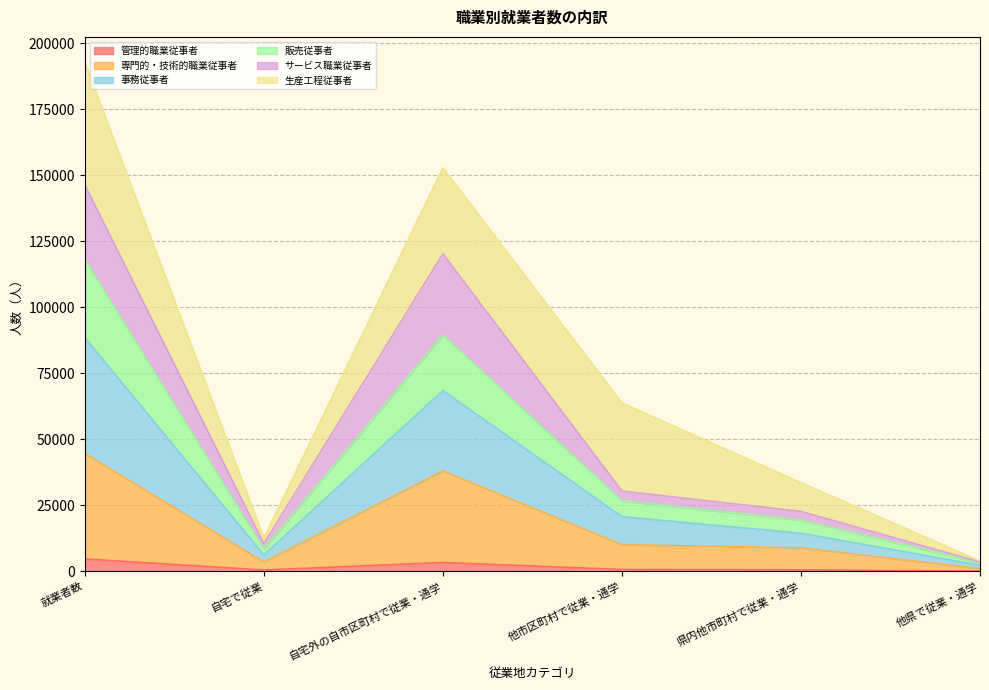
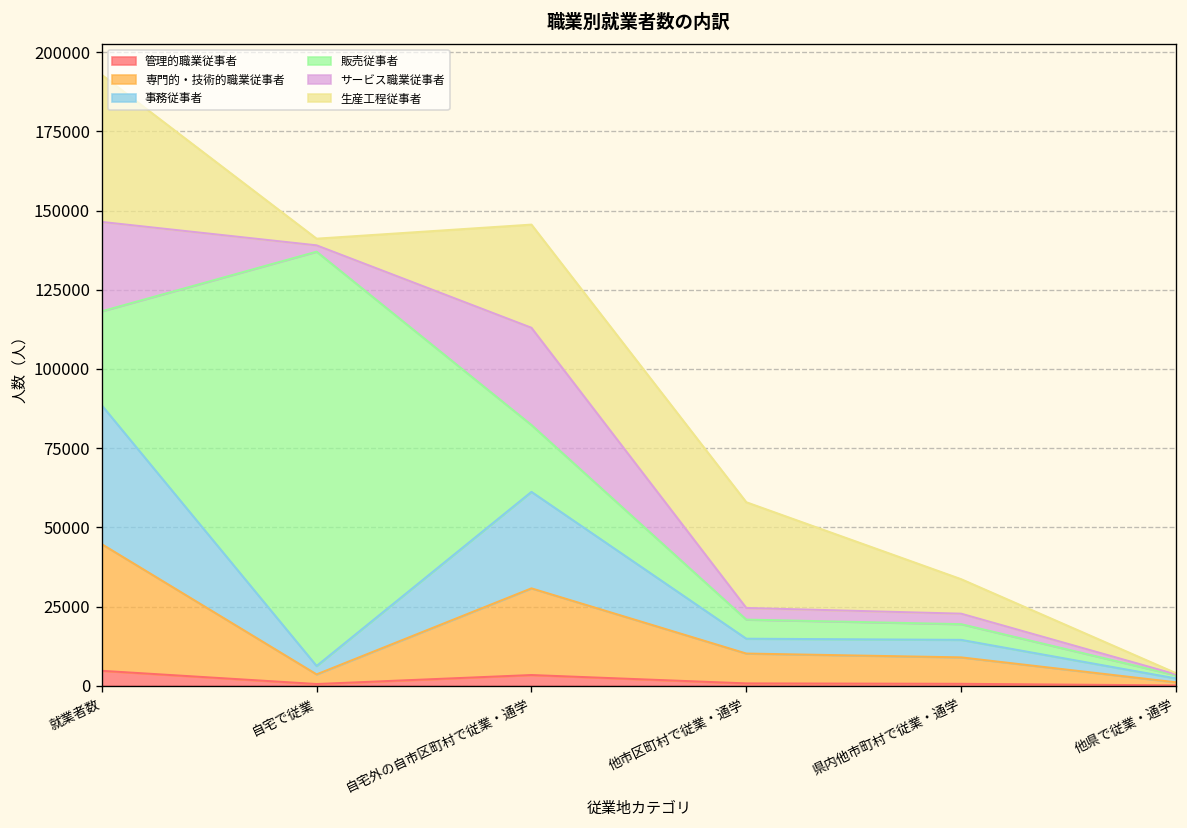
  {
    "管理的職業従事者": {
      "就業者数": 5000,
      "自宅で従業": 1000,
      "自宅外の自市区町村で従業・通学": 3000,
      "他市区町村で従業・通学": 1000,
      "県内他市町村で従業・通学": 1000,
      "他県で従業・通学": 0
    },
    "専門的・技術的職業従事者": {
      "就業者数": 40000,
      "自宅で従業": 3000,
-     "自宅外の自市区町村で従業・通学": 35000,
+     "自宅外の自市区町村で従業・通学": 27000,
      "他市区町村で従業・通学": 9000,
      "県内他市町村で従業・通学": 8000,
      "他県で従業・通学": 1000
    },
    "事務従事者": {
      "就業者数": 44000,
      "自宅で従業": 3000,
      "自宅外の自市区町村で従業・通学": 30000,
-     "他市区町村で従業・通学": 11000,
+     "他市区町村で従業・通学": 5000,
      "県内他市町村で従業・通学": 6000
    },
    "販売従事者": {
      "就業者数": 30000,
-     "自宅で従業": 2000,
+     "自宅で従業": 131000,
      "自宅外の自市区町村で従業・通学": 21000,
      "他市区町村で従業・通学": 6000,
      "県内他市町村で従業・通学": 5000
    },
    "サービス職業従事者": {
      "就業者数": 28000,
      "自宅で従業": 2000,
      "自宅外の自市区町村で従業・通学": 31000,
      "他市区町村で従業・通学": 4000,
      "県内他市町村で従業・通学": 3000
    },
    "生産工程従事者": {
      "就業者数": 46000,
      "自宅で従業": 2000,
      "自宅外の自市区町村で従業・通学": 33000,
      "他市区町村で従業・通学": 33000,
      "県内他市町村で従業・通学": 11000
    }
  }
